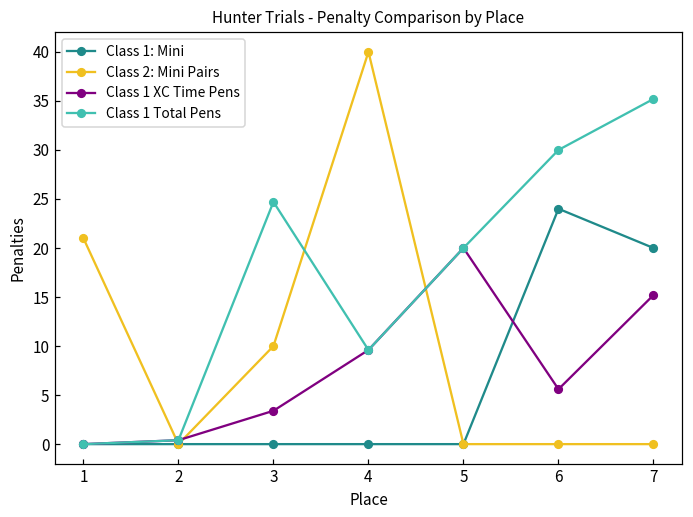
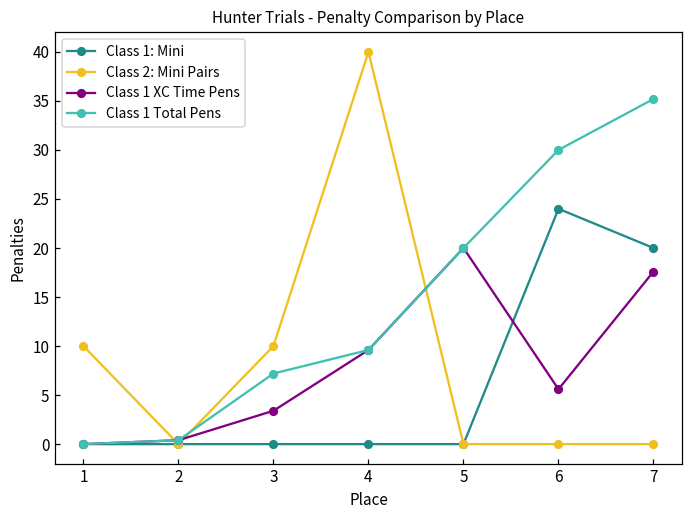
  {
    "Class 1: Mini": {
      "3": 0,
      "4": 0,
      "6": 24,
      "7": 20
    },
    "Class 2: Mini Pairs": {
-     "1": 21,
+     "1": 10,
      "3": 10,
      "4": 40,
      "6": 0,
      "7": 0
    },
    "Class 1 XC Time Pens": {
      "3": 3,
      "6": 6,
-     "7": 15
+     "7": 18
    },
    "Class 1 Total Pens": {
-     "3": 25,
+     "3": 7,
      "6": 30,
      "7": 35
    }
  }
